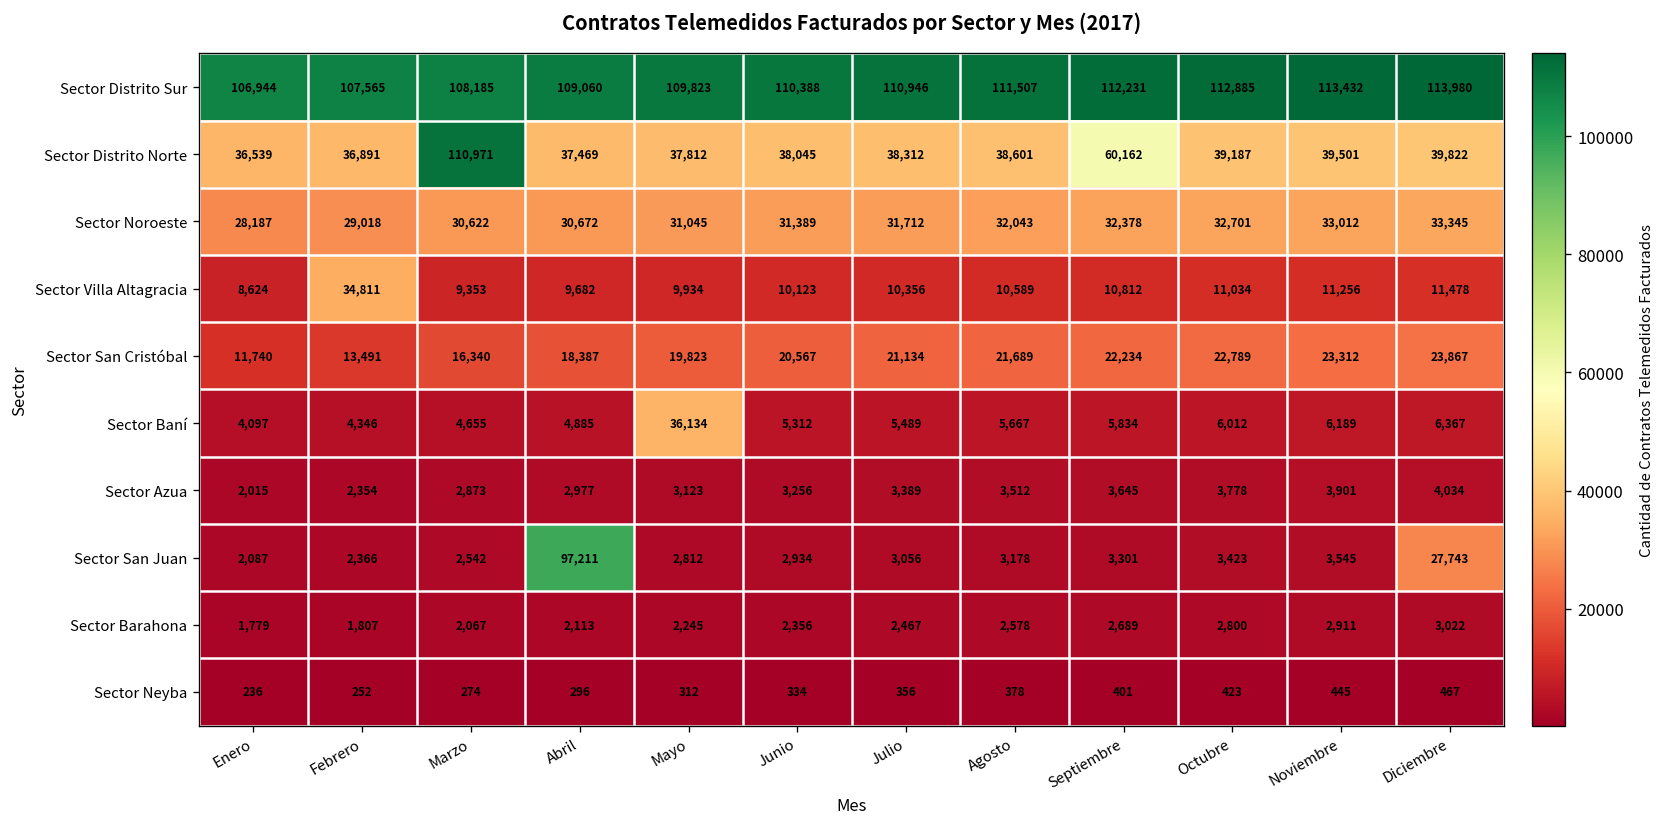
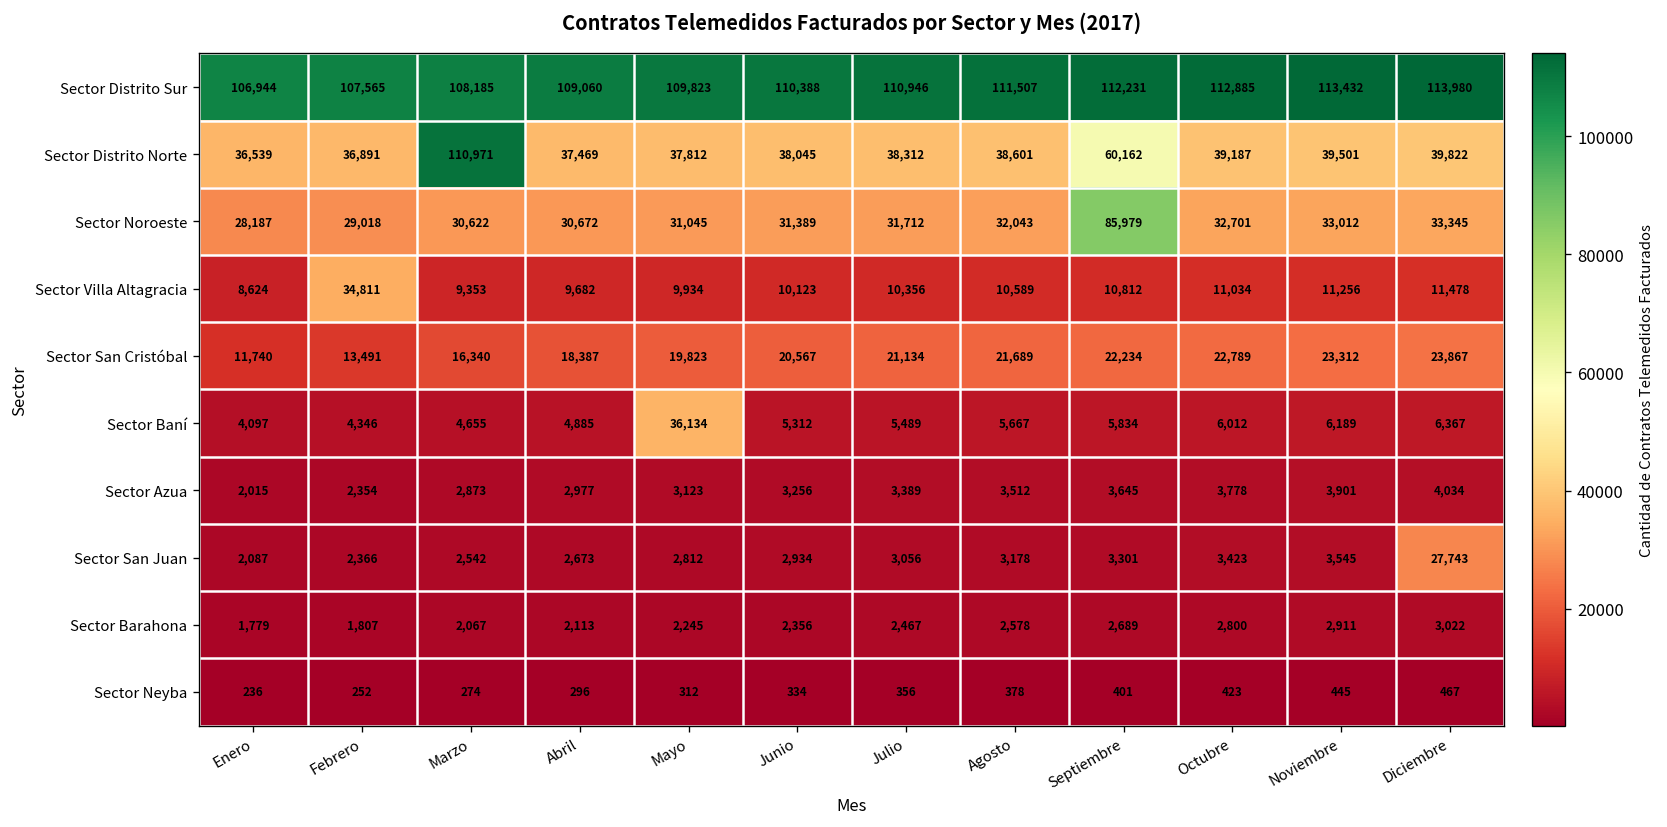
  {
    "Sector Distrito Sur": {
      "Enero": "106,944",
      "Febrero": "107,565",
      "Marzo": "108,185",
      "Abril": "109,060",
      "Mayo": "109,823",
      "Junio": "110,388",
      "Julio": "110,946",
      "Agosto": "111,507",
      "Septiembre": "112,231",
      "Octubre": "112,885",
      "Noviembre": "113,432",
      "Diciembre": "113,980"
    },
    "Sector Distrito Norte": {
      "Enero": "36,539",
      "Febrero": "36,891",
      "Marzo": "110,971",
      "Abril": "37,469",
      "Mayo": "37,812",
      "Junio": "38,045",
      "Julio": "38,312",
      "Agosto": "38,601",
      "Septiembre": "60,162",
      "Octubre": "39,187",
      "Noviembre": "39,501",
      "Diciembre": "39,822"
    },
    "Sector Noroeste": {
      "Enero": "28,187",
      "Febrero": "29,018",
      "Marzo": "30,622",
      "Abril": "30,672",
      "Mayo": "31,045",
      "Junio": "31,389",
      "Julio": "31,712",
      "Agosto": "32,043",
-     "Septiembre": "32,378",
+     "Septiembre": "85,979",
      "Octubre": "32,701",
      "Noviembre": "33,012",
      "Diciembre": "33,345"
    },
    "Sector Villa Altagracia": {
      "Enero": "8,624",
      "Febrero": "34,811",
      "Marzo": "9,353",
      "Abril": "9,682",
      "Mayo": "9,934",
      "Junio": "10,123",
      "Julio": "10,356",
      "Agosto": "10,589",
      "Septiembre": "10,812",
      "Octubre": "11,034",
      "Noviembre": "11,256",
      "Diciembre": "11,478"
    },
    "Sector San Cristóbal": {
      "Enero": "11,740",
      "Febrero": "13,491",
      "Marzo": "16,340",
      "Abril": "18,387",
      "Mayo": "19,823",
      "Junio": "20,567",
      "Julio": "21,134",
      "Agosto": "21,689",
      "Septiembre": "22,234",
      "Octubre": "22,789",
      "Noviembre": "23,312",
      "Diciembre": "23,867"
    },
    "Sector Baní": {
      "Enero": "4,097",
      "Febrero": "4,346",
      "Marzo": "4,655",
      "Abril": "4,885",
      "Mayo": "36,134",
      "Junio": "5,312",
      "Julio": "5,489",
      "Agosto": "5,667",
      "Septiembre": "5,834",
      "Octubre": "6,012",
      "Noviembre": "6,189",
      "Diciembre": "6,367"
    },
    "Sector Azua": {
      "Enero": "2,015",
      "Febrero": "2,354",
      "Marzo": "2,873",
      "Abril": "2,977",
      "Mayo": "3,123",
      "Junio": "3,256",
      "Julio": "3,389",
      "Agosto": "3,512",
      "Septiembre": "3,645",
      "Octubre": "3,778",
      "Noviembre": "3,901",
      "Diciembre": "4,034"
    },
    "Sector San Juan": {
      "Enero": "2,087",
      "Febrero": "2,366",
      "Marzo": "2,542",
-     "Abril": "97,211",
+     "Abril": "2,673",
      "Mayo": "2,812",
      "Junio": "2,934",
      "Julio": "3,056",
      "Agosto": "3,178",
      "Septiembre": "3,301",
      "Octubre": "3,423",
      "Noviembre": "3,545",
      "Diciembre": "27,743"
    },
    "Sector Barahona": {
      "Enero": "1,779",
      "Febrero": "1,807",
      "Marzo": "2,067",
      "Abril": "2,113",
      "Mayo": "2,245",
      "Junio": "2,356",
      "Julio": "2,467",
      "Agosto": "2,578",
      "Septiembre": "2,689",
      "Octubre": "2,800",
      "Noviembre": "2,911",
      "Diciembre": "3,022"
    },
    "Sector Neyba": {
      "Enero": "236",
      "Febrero": "252",
      "Marzo": "274",
      "Abril": "296",
      "Mayo": "312",
      "Junio": "334",
      "Julio": "356",
      "Agosto": "378",
      "Septiembre": "401",
      "Octubre": "423",
      "Noviembre": "445",
      "Diciembre": "467"
    }
  }
